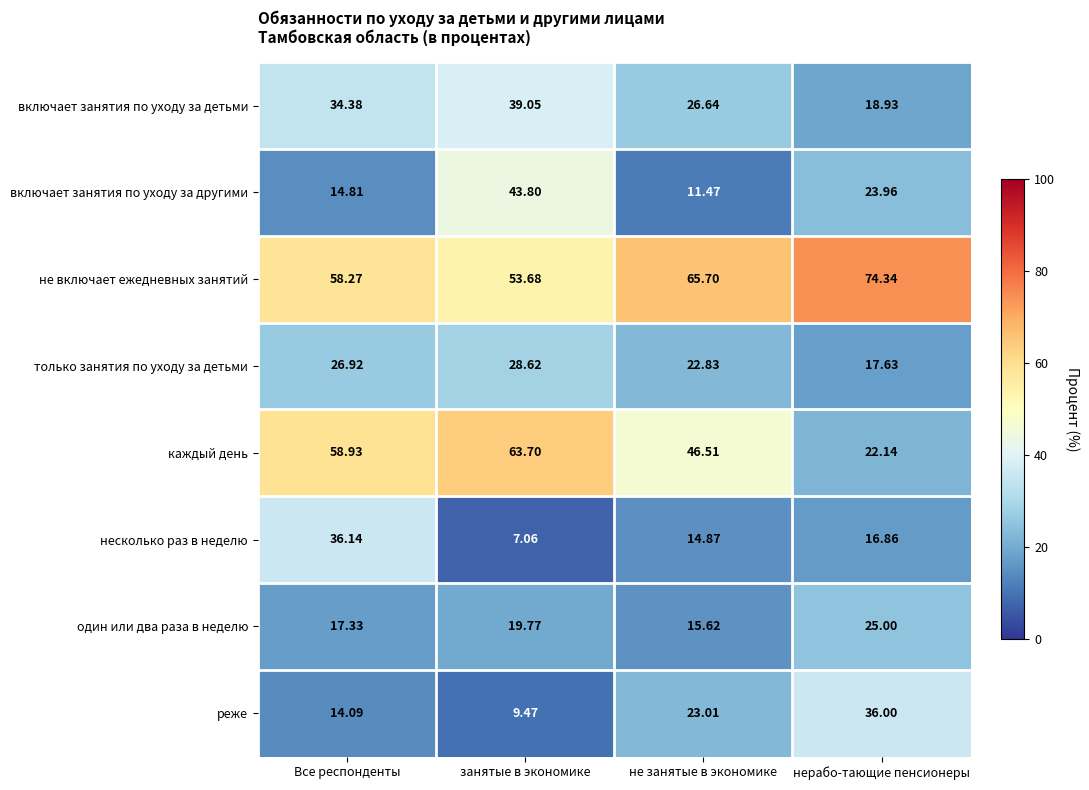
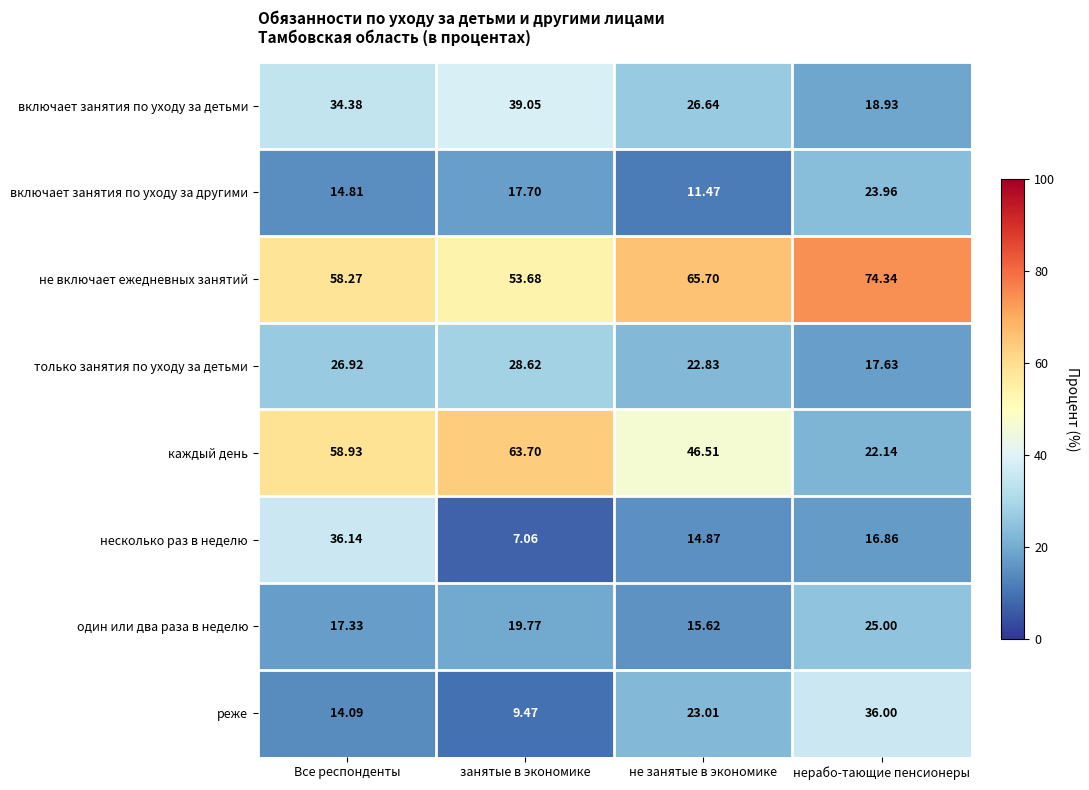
  {
    "включает занятия по уходу за детьми": {
      "Все респонденты": 34.38,
      "занятые в экономике": 39.05,
      "не занятые в экономике": 26.64,
      "нерабо-тающие пенсионеры": 18.93
    },
    "включает занятия по уходу за другими": {
      "Все респонденты": 14.81,
-     "занятые в экономике": 43.80,
+     "занятые в экономике": 17.70,
      "не занятые в экономике": 11.47,
      "нерабо-тающие пенсионеры": 23.96
    },
    "не включает ежедневных занятий": {
      "Все респонденты": 58.27,
      "занятые в экономике": 53.68,
      "не занятые в экономике": 65.70,
      "нерабо-тающие пенсионеры": 74.34
    },
    "только занятия по уходу за детьми": {
      "Все респонденты": 26.92,
      "занятые в экономике": 28.62,
      "не занятые в экономике": 22.83,
      "нерабо-тающие пенсионеры": 17.63
    },
    "каждый день": {
      "Все респонденты": 58.93,
      "занятые в экономике": 63.70,
      "не занятые в экономике": 46.51,
      "нерабо-тающие пенсионеры": 22.14
    },
    "несколько раз в неделю": {
      "Все респонденты": 36.14,
      "занятые в экономике": 7.06,
      "не занятые в экономике": 14.87,
      "нерабо-тающие пенсионеры": 16.86
    },
    "один или два раза в неделю": {
      "Все респонденты": 17.33,
      "занятые в экономике": 19.77,
      "не занятые в экономике": 15.62,
      "нерабо-тающие пенсионеры": 25.00
    },
    "реже": {
      "Все респонденты": 14.09,
      "занятые в экономике": 9.47,
      "не занятые в экономике": 23.01,
      "нерабо-тающие пенсионеры": 36.00
    }
  }
